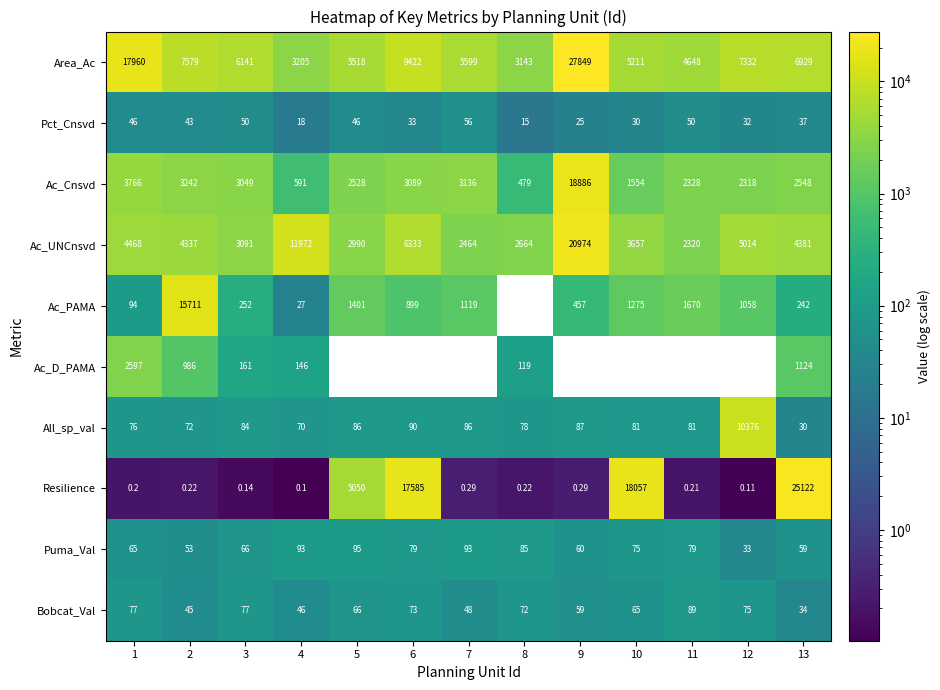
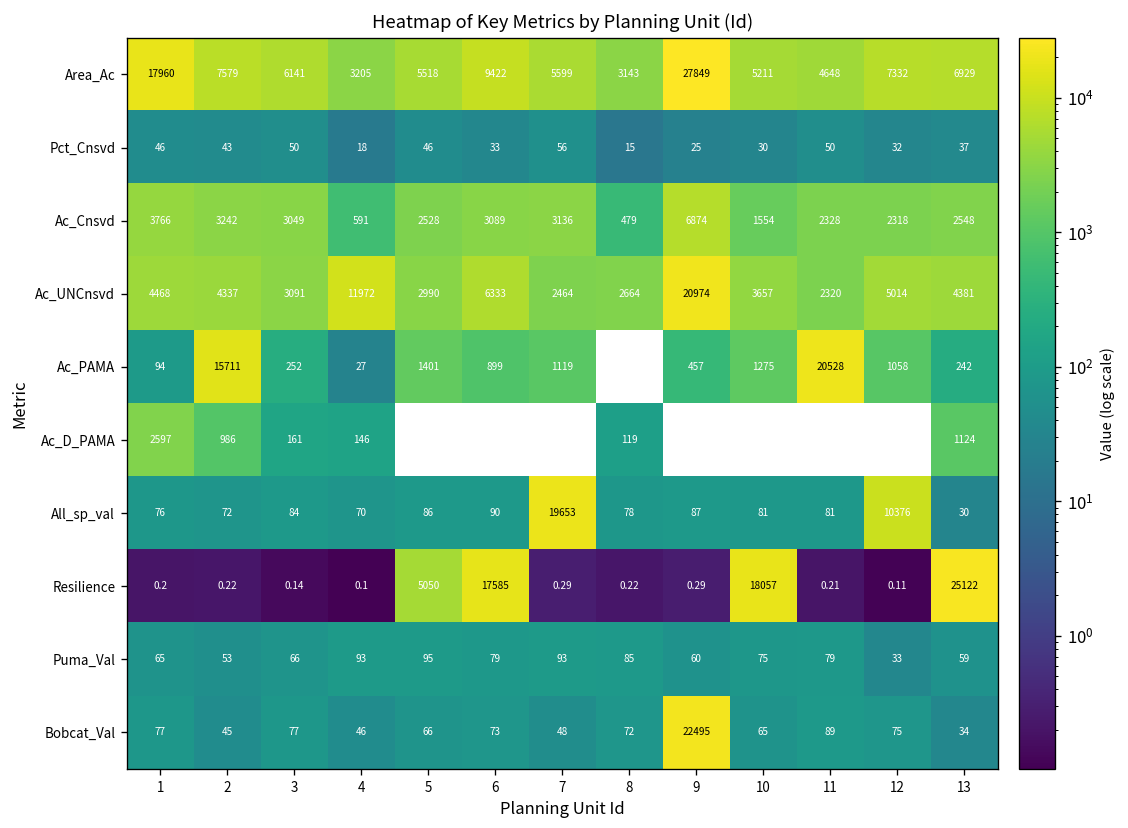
  {
    "Area_Ac": {
      "1": 17960,
      "2": 7579,
      "3": 6141,
      "4": 3205,
      "5": 5518,
      "6": 9422,
      "7": 5599,
      "8": 3143,
      "9": 27849,
      "10": 5211,
      "11": 4648,
      "12": 7332,
      "13": 6929
    },
    "Pct_Cnsvd": {
      "1": 46,
      "2": 43,
      "3": 50,
      "4": 18,
      "5": 46,
      "6": 33,
      "7": 56,
      "8": 15,
      "9": 25,
      "10": 30,
      "11": 50,
      "12": 32,
      "13": 37
    },
    "Ac_Cnsvd": {
      "1": 3766,
      "2": 3242,
      "3": 3049,
      "4": 591,
      "5": 2528,
      "6": 3089,
      "7": 3136,
      "8": 479,
-     "9": 18886,
+     "9": 6874,
      "10": 1554,
      "11": 2328,
      "12": 2318,
      "13": 2548
    },
    "Ac_UNCnsvd": {
      "1": 4468,
      "2": 4337,
      "3": 3091,
      "4": 11972,
      "5": 2990,
      "6": 6333,
      "7": 2464,
      "8": 2664,
      "9": 20974,
      "10": 3657,
      "11": 2320,
      "12": 5014,
      "13": 4381
    },
    "Ac_PAMA": {
      "1": 94,
      "2": 15711,
      "3": 252,
      "4": 27,
      "5": 1401,
      "6": 899,
      "7": 1119,
      "9": 457,
      "10": 1275,
-     "11": 1670,
+     "11": 20528,
      "12": 1058,
      "13": 242
    },
    "Ac_D_PAMA": {
      "1": 2597,
      "2": 986,
      "3": 161,
      "4": 146,
      "8": 119,
      "13": 1124
    },
    "All_sp_val": {
      "1": 76,
      "2": 72,
      "3": 84,
      "4": 70,
      "5": 86,
      "6": 90,
-     "7": 86,
+     "7": 19653,
      "8": 78,
      "9": 87,
      "10": 81,
      "11": 81,
      "12": 10376,
      "13": 30
    },
    "Resilience": {
      "1": 0.2,
      "2": 0.22,
      "3": 0.14,
      "4": 0.1,
      "5": 5050,
      "6": 17585,
      "7": 0.29,
      "8": 0.22,
      "9": 0.29,
      "10": 18057,
      "11": 0.21,
      "12": 0.11,
      "13": 25122
    },
    "Puma_Val": {
      "1": 65,
      "2": 53,
      "3": 66,
      "4": 93,
      "5": 95,
      "6": 79,
      "7": 93,
      "8": 85,
      "9": 60,
      "10": 75,
      "11": 79,
      "12": 33,
      "13": 59
    },
    "Bobcat_Val": {
      "1": 77,
      "2": 45,
      "3": 77,
      "4": 46,
      "5": 66,
      "6": 73,
      "7": 48,
      "8": 72,
-     "9": 59,
+     "9": 22495,
      "10": 65,
      "11": 89,
      "12": 75,
      "13": 34
    }
  }
